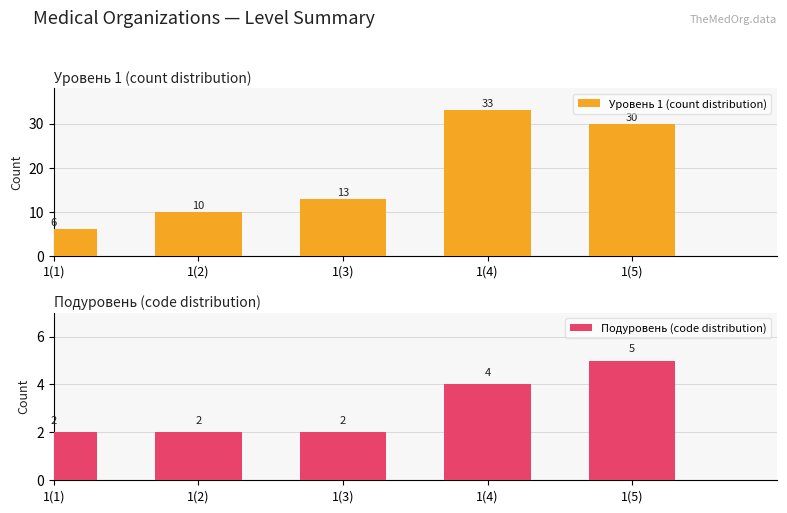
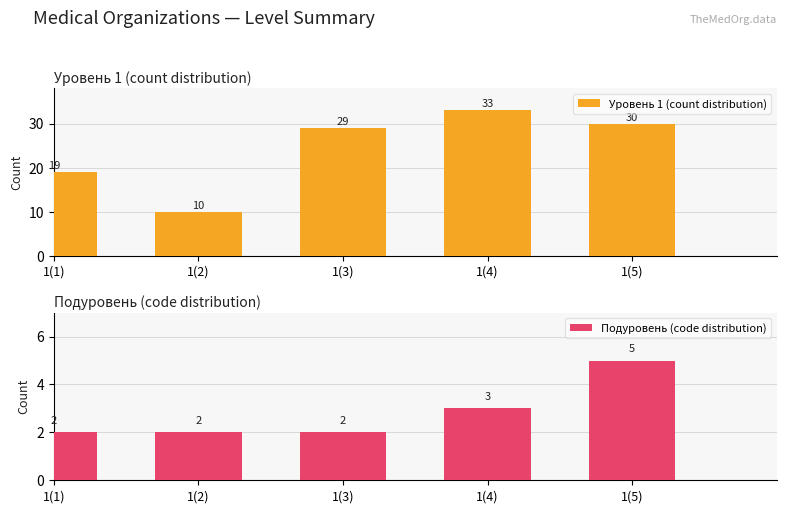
  {
    "Уровень 1 (count distribution)": {
-     "1(1)": 6,
+     "1(1)": 19,
      "1(2)": 10,
-     "1(3)": 13,
+     "1(3)": 29,
      "1(4)": 33
    },
    "Подуровень (code distribution)": {
      "1(1)": 2,
      "1(2)": 2,
      "1(3)": 2,
-     "1(4)": 4,
+     "1(4)": 3,
      "1(5)": 5
    }
  }
